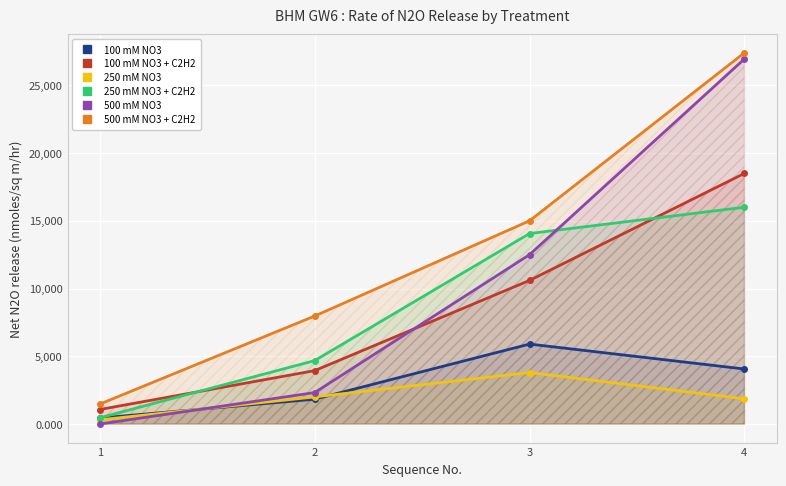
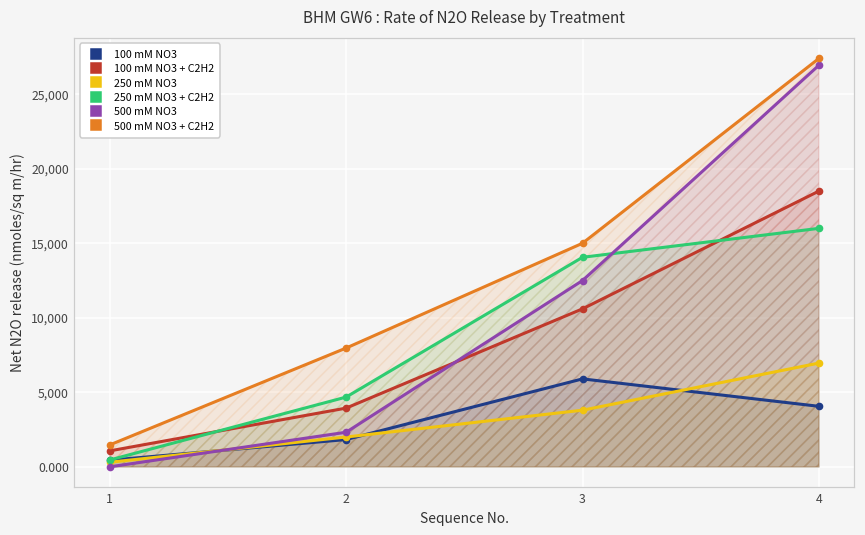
  {
    "100 mM NO3": {
      "3": "5,900",
      "4": "4,100"
    },
    "100 mM NO3 + C2H2": {
      "1": "1,100",
      "2": "3,900",
      "3": "10,600",
      "4": "18,500"
    },
    "250 mM NO3": {
      "3": "3,800",
-     "4": "1,900"
+     "4": "7,000"
    },
    "250 mM NO3 + C2H2": {
      "2": "4,700",
      "3": "14,100",
      "4": "16,000"
    },
    "500 mM NO3": {
      "1": "0",
      "2": "2,300",
      "3": "12,500",
      "4": "26,900"
    },
    "500 mM NO3 + C2H2": {
      "1": "1,500",
      "2": "8,000",
      "3": "15,000",
      "4": "27,400"
    }
  }
